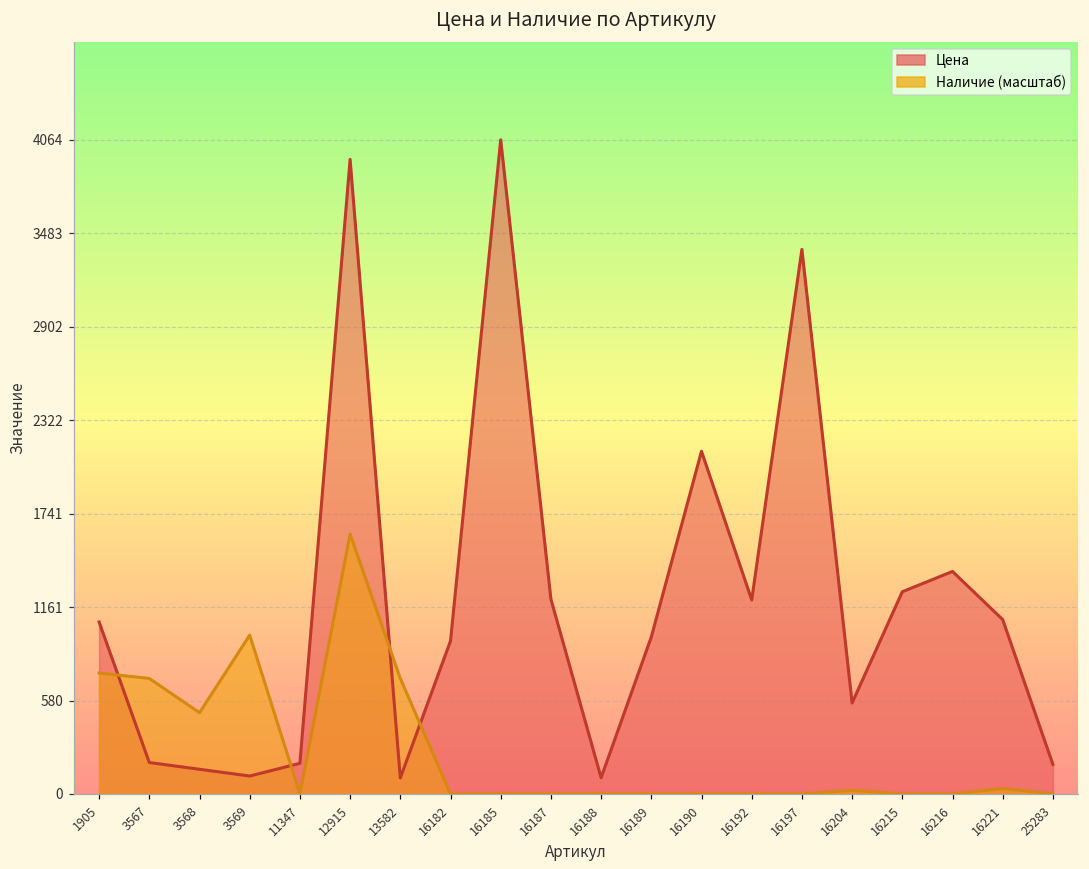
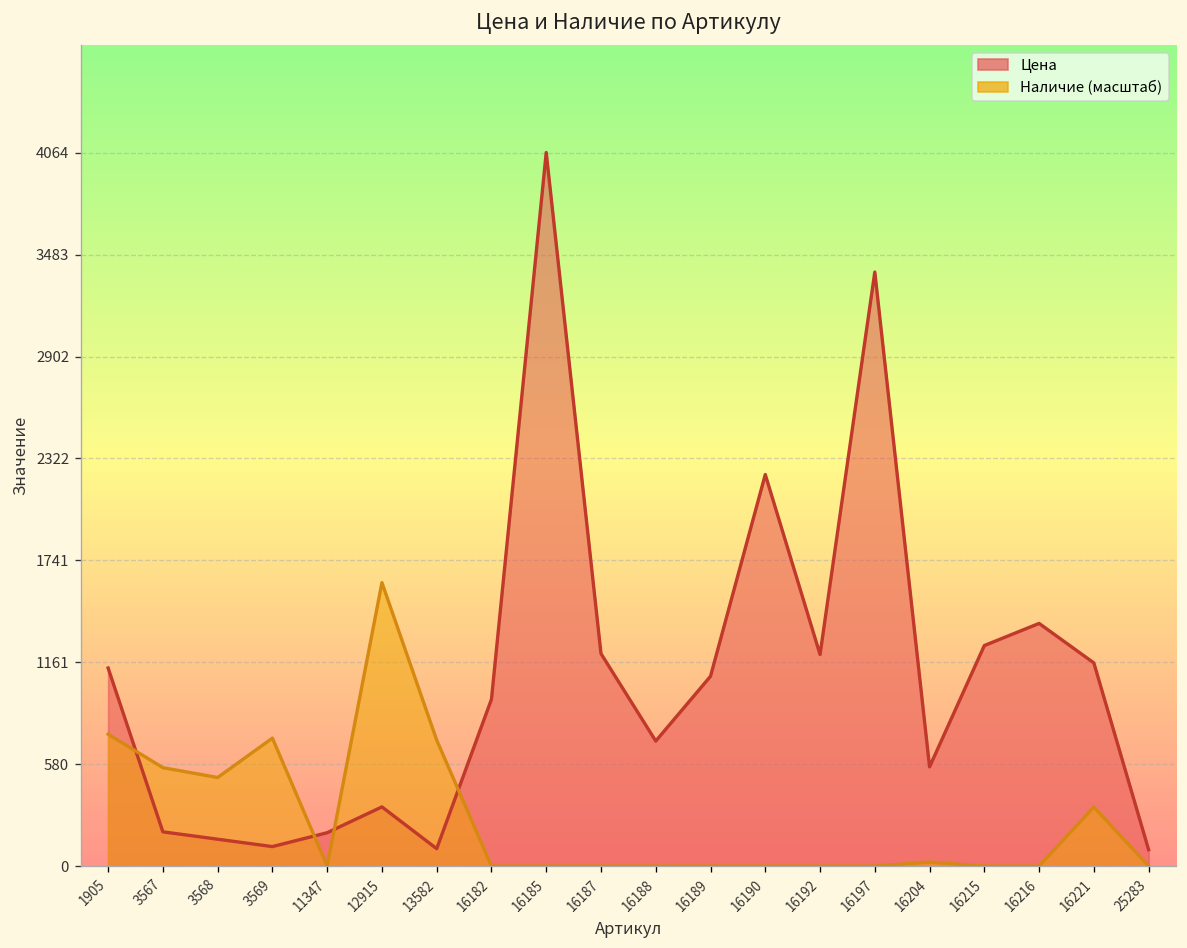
  {
    "Цена": {
-     "1905": 1070,
+     "1905": 1130,
      "3567": 200,
      "3568": 150,
      "3569": 110,
      "11347": 190,
-     "12915": 3940,
+     "12915": 340,
      "13582": 100,
      "16182": 950,
      "16185": 4060,
      "16187": 1210,
-     "16188": 100,
-     "16189": 980,
-     "16190": 2130,
+     "16188": 710,
+     "16189": 1080,
+     "16190": 2230,
      "16192": 1210,
      "16197": 3380,
      "16204": 570,
      "16215": 1260,
      "16216": 1380,
-     "16221": 1080,
-     "25283": 180
+     "16221": 1160,
+     "25283": 90
    },
    "Наличие (масштаб)": {
      "1905": 750,
-     "3567": 720,
+     "3567": 560,
      "3568": 500,
-     "3569": 990,
+     "3569": 730,
      "11347": 0,
      "12915": 1610,
      "13582": 720,
      "16182": 0,
      "16185": 0,
      "16187": 0,
      "16188": 0,
      "16189": 0,
      "16190": 0,
      "16192": 0,
      "16197": 0,
      "16204": 20,
      "16215": 0,
      "16216": 0,
-     "16221": 30,
+     "16221": 340,
      "25283": 0
    }
  }
